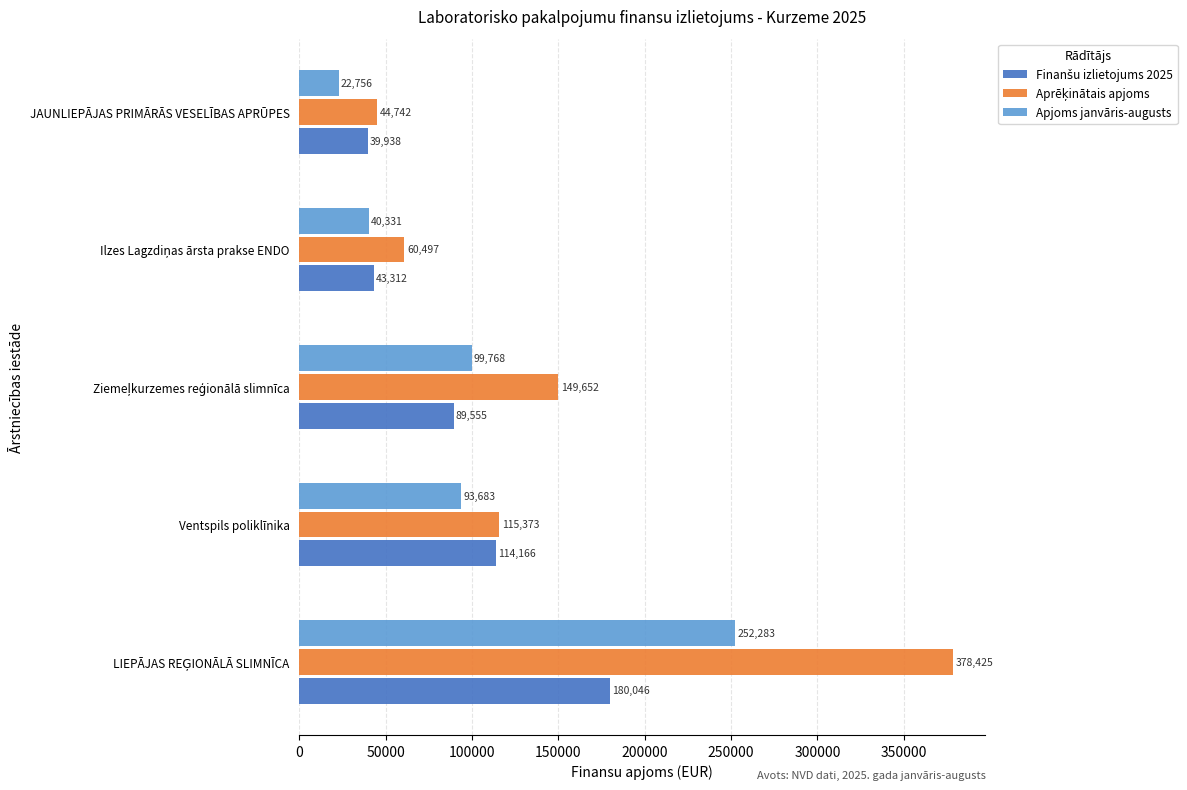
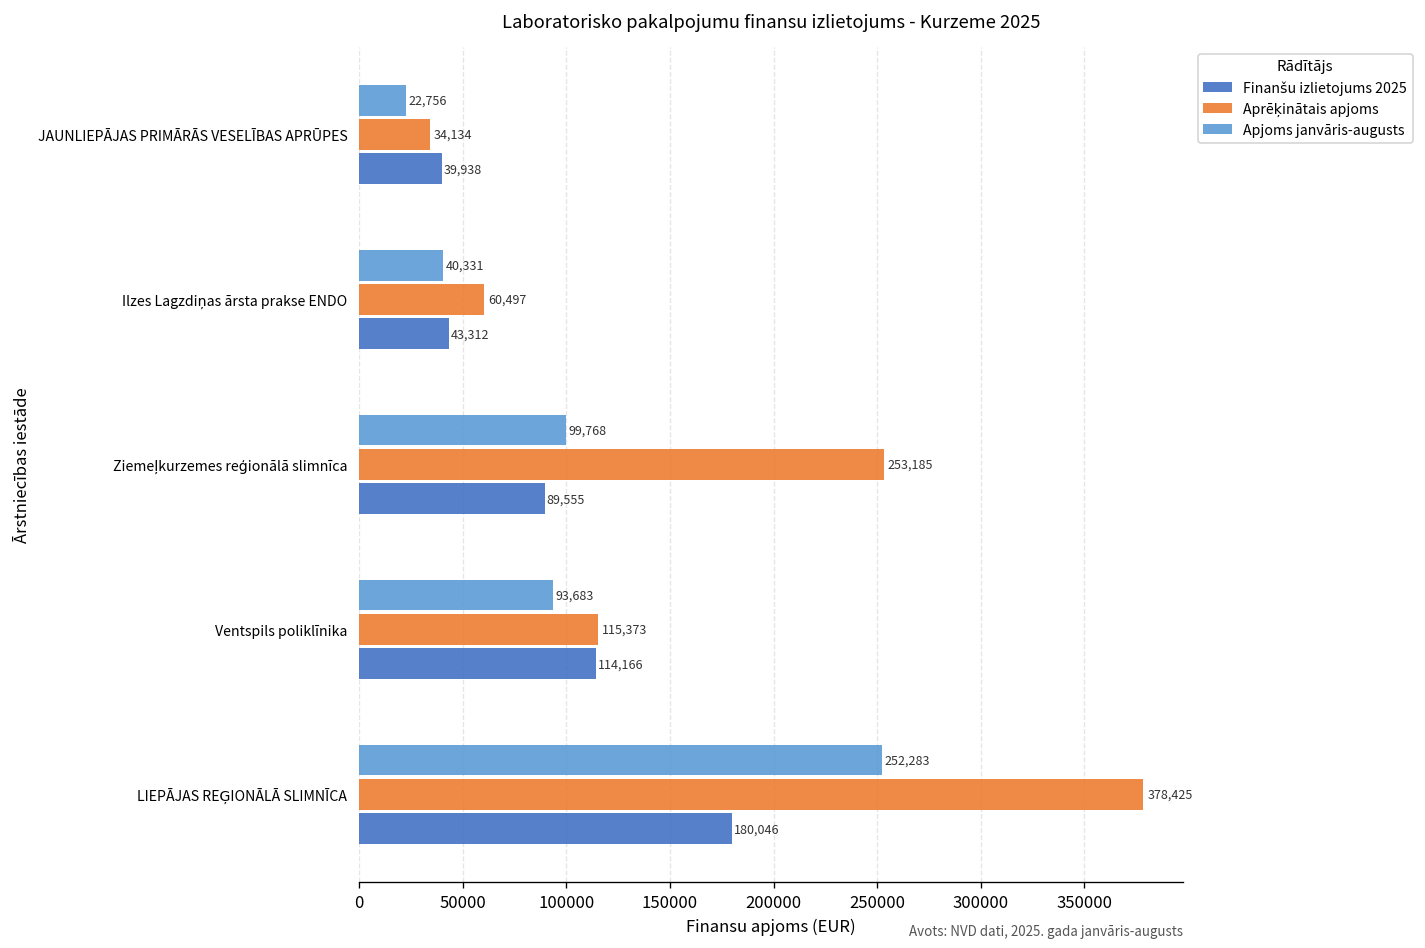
  {
    "Aprēķinātais apjoms": {
-     "JAUNLIEPĀJAS PRIMĀRĀS VESELĪBAS APRŪPES": "44,742",
+     "JAUNLIEPĀJAS PRIMĀRĀS VESELĪBAS APRŪPES": "34,134",
      "Ilzes Lagzdiņas ārsta prakse ENDO": "60,497",
-     "Ziemeļkurzemes reģionālā slimnīca": "149,652",
+     "Ziemeļkurzemes reģionālā slimnīca": "253,185",
      "Ventspils poliklīnika": "115,373",
      "LIEPĀJAS REĢIONĀLĀ SLIMNĪCA": "378,425"
    }
  }
